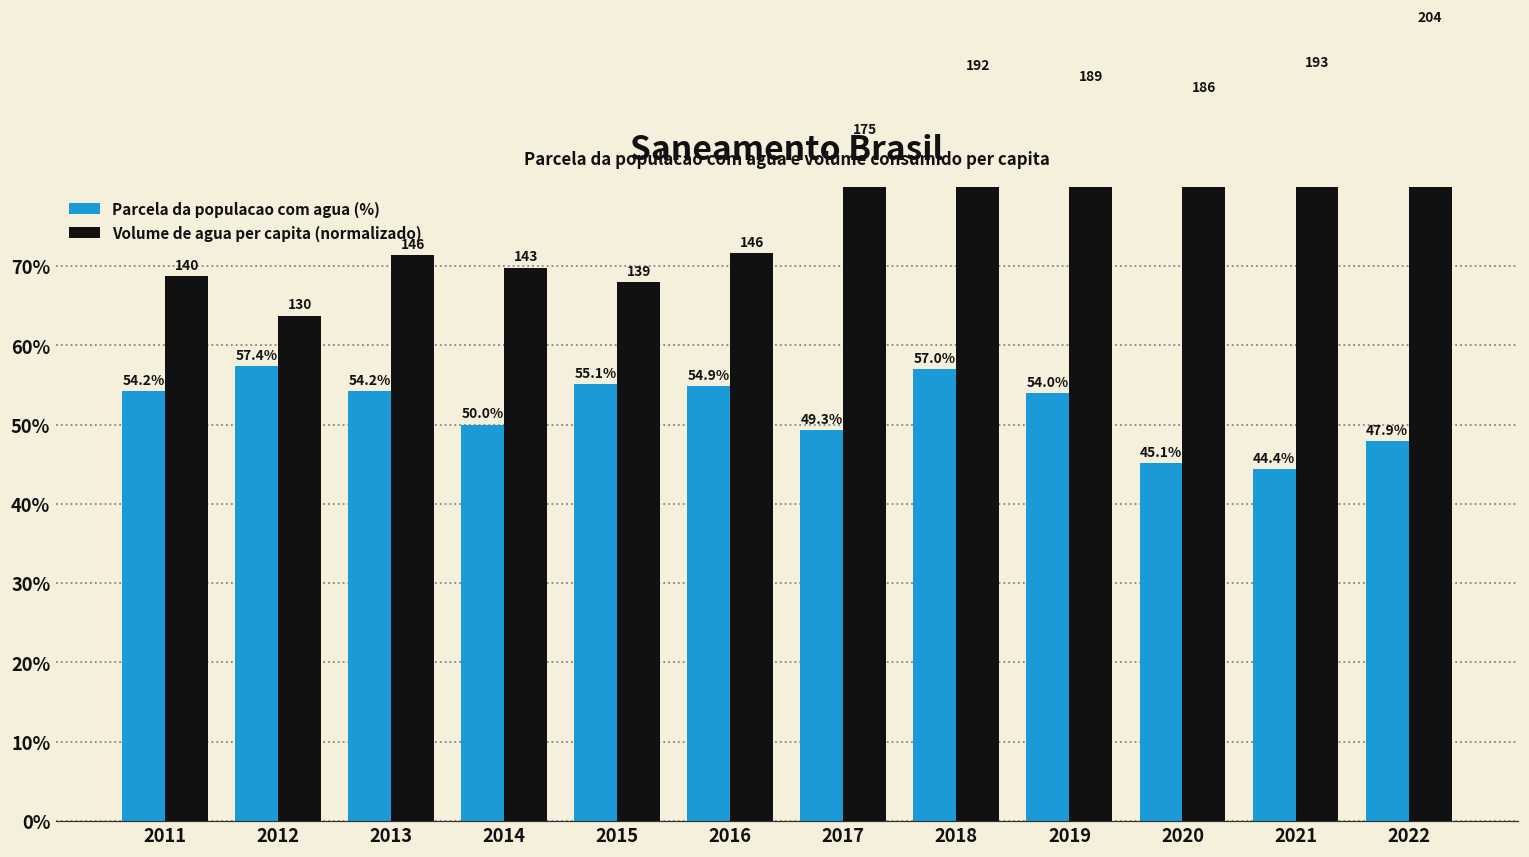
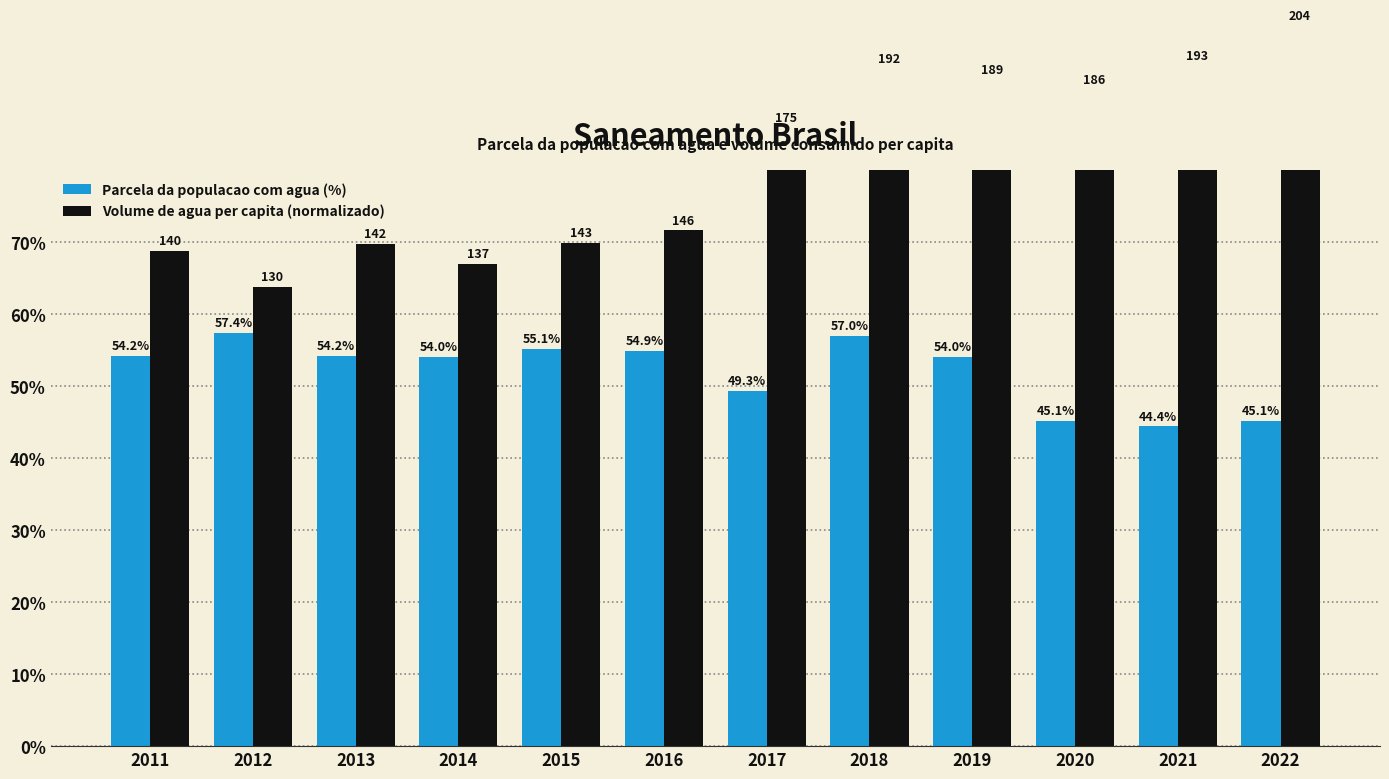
  {
    "Parcela da populacao com agua (%)": {
      "2011": "54.2%",
      "2012": "57.4%",
      "2013": "54.2%",
-     "2014": "50.0%",
+     "2014": "54.0%",
      "2015": "55.1%",
      "2016": "54.9%",
      "2017": "49.3%",
      "2018": "57.0%",
      "2019": "54.0%",
      "2020": "45.1%",
      "2021": "44.4%",
-     "2022": "47.9%"
+     "2022": "45.1%"
    },
    "Volume de agua per capita (normalizado)": {
-     "2013": "146",
-     "2014": "143",
-     "2015": "139"
+     "2013": "142",
+     "2014": "137",
+     "2015": "143"
    }
  }
